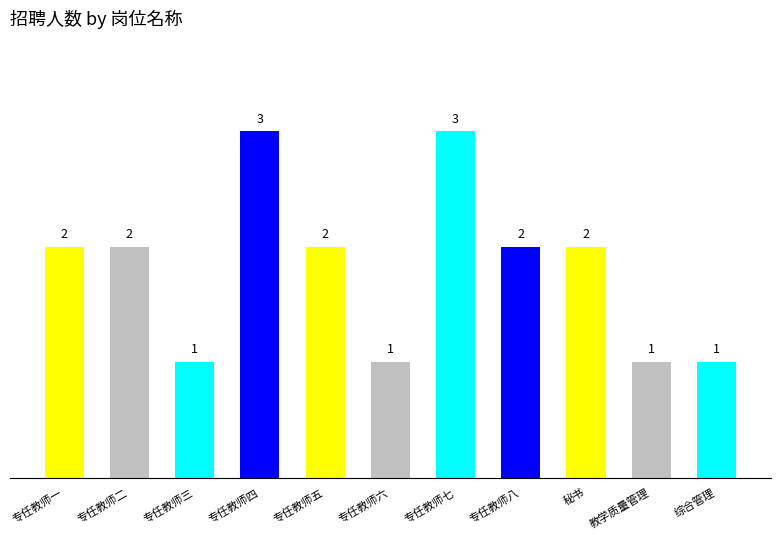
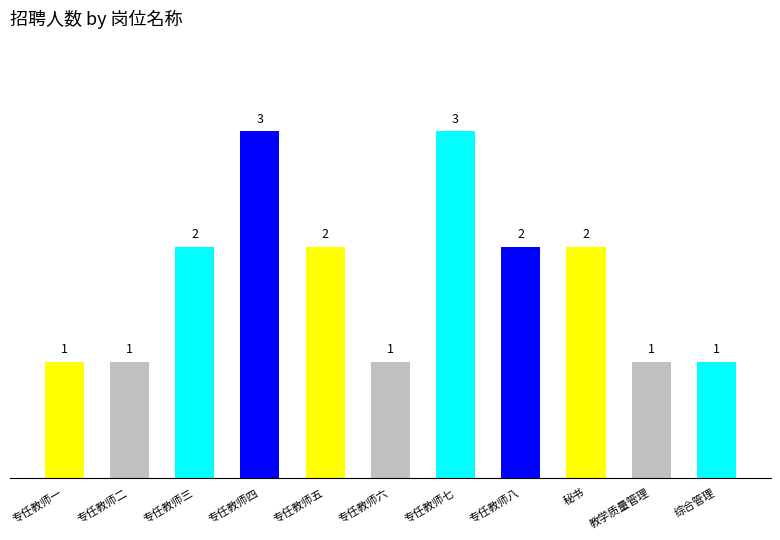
  {
-   "专任教师一": 2,
-   "专任教师二": 2,
-   "专任教师三": 1,
+   "专任教师一": 1,
+   "专任教师二": 1,
+   "专任教师三": 2,
    "专任教师四": 3,
    "专任教师五": 2,
    "专任教师六": 1,
    "专任教师七": 3,
    "专任教师八": 2,
    "秘书": 2,
    "教学质量管理": 1,
    "综合管理": 1
  }
